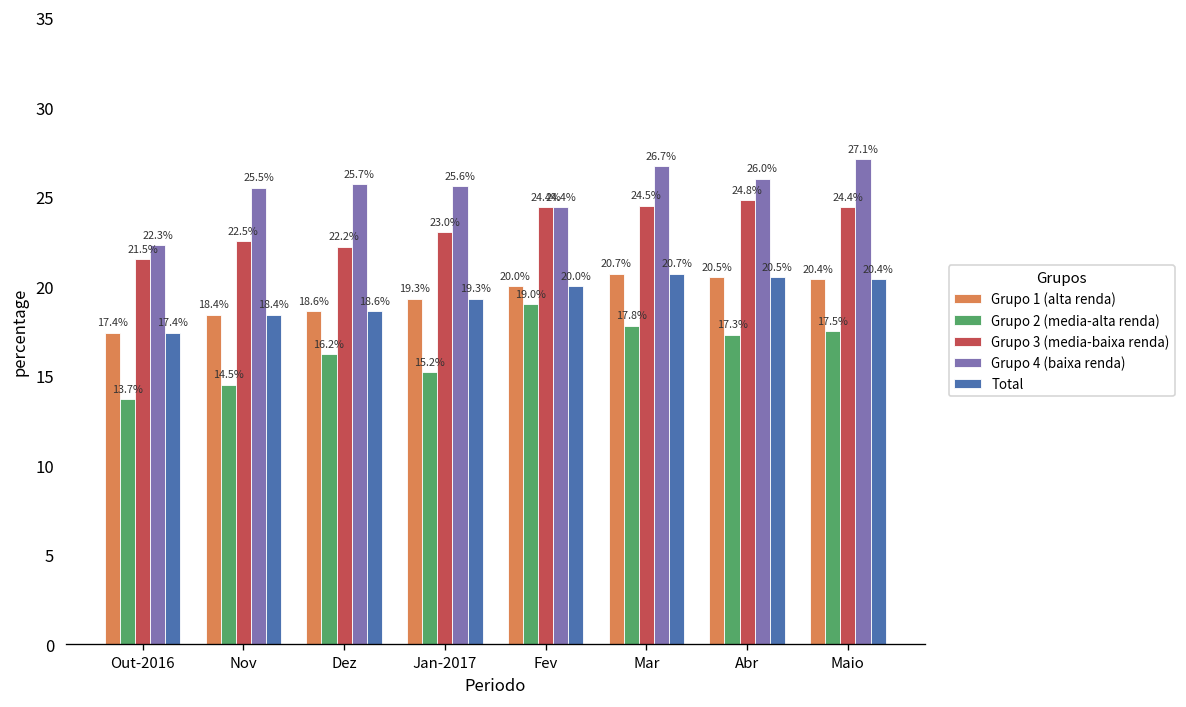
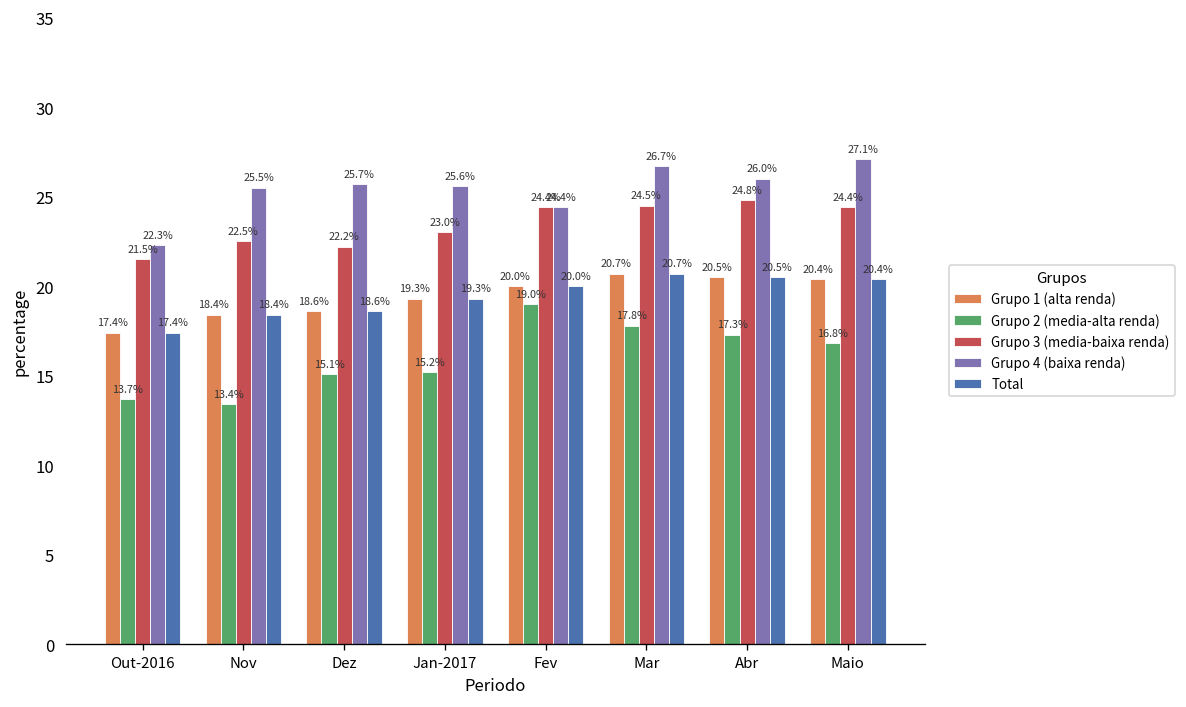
  {
    "Grupo 2 (media-alta renda)": {
      "Out-2016": "13.7%",
-     "Nov": "14.5%",
-     "Dez": "16.2%",
+     "Nov": "13.4%",
+     "Dez": "15.1%",
      "Jan-2017": "15.2%",
      "Fev": "19.0%",
      "Mar": "17.8%",
      "Abr": "17.3%",
-     "Maio": "17.5%"
+     "Maio": "16.8%"
    }
  }
